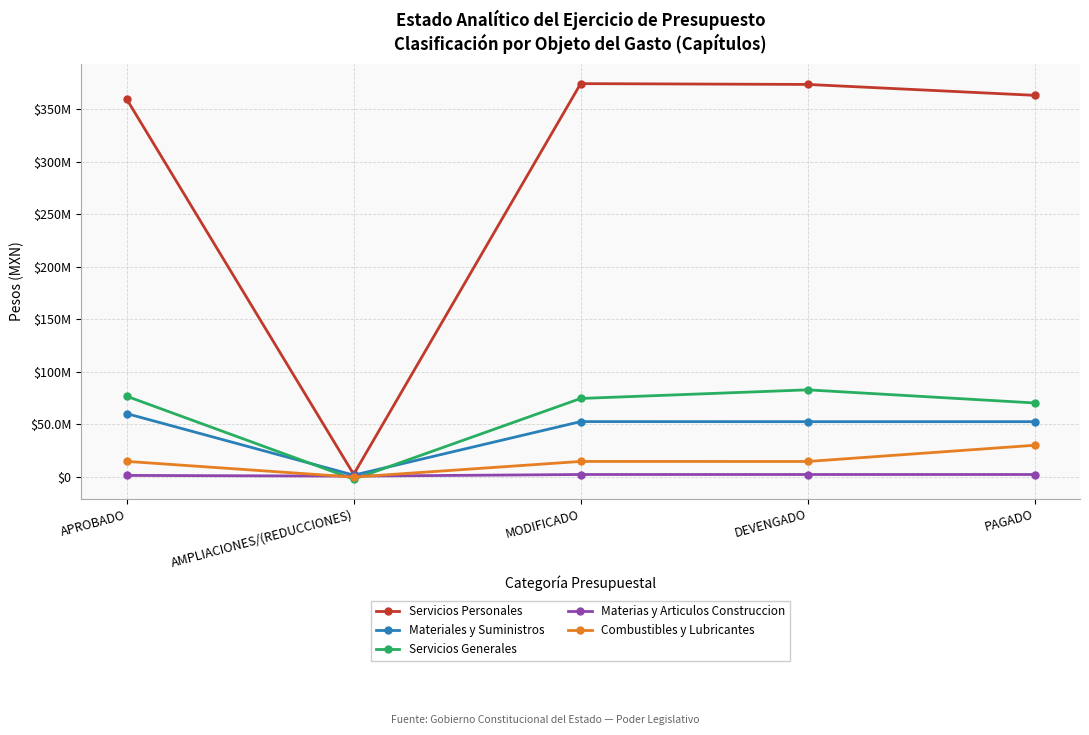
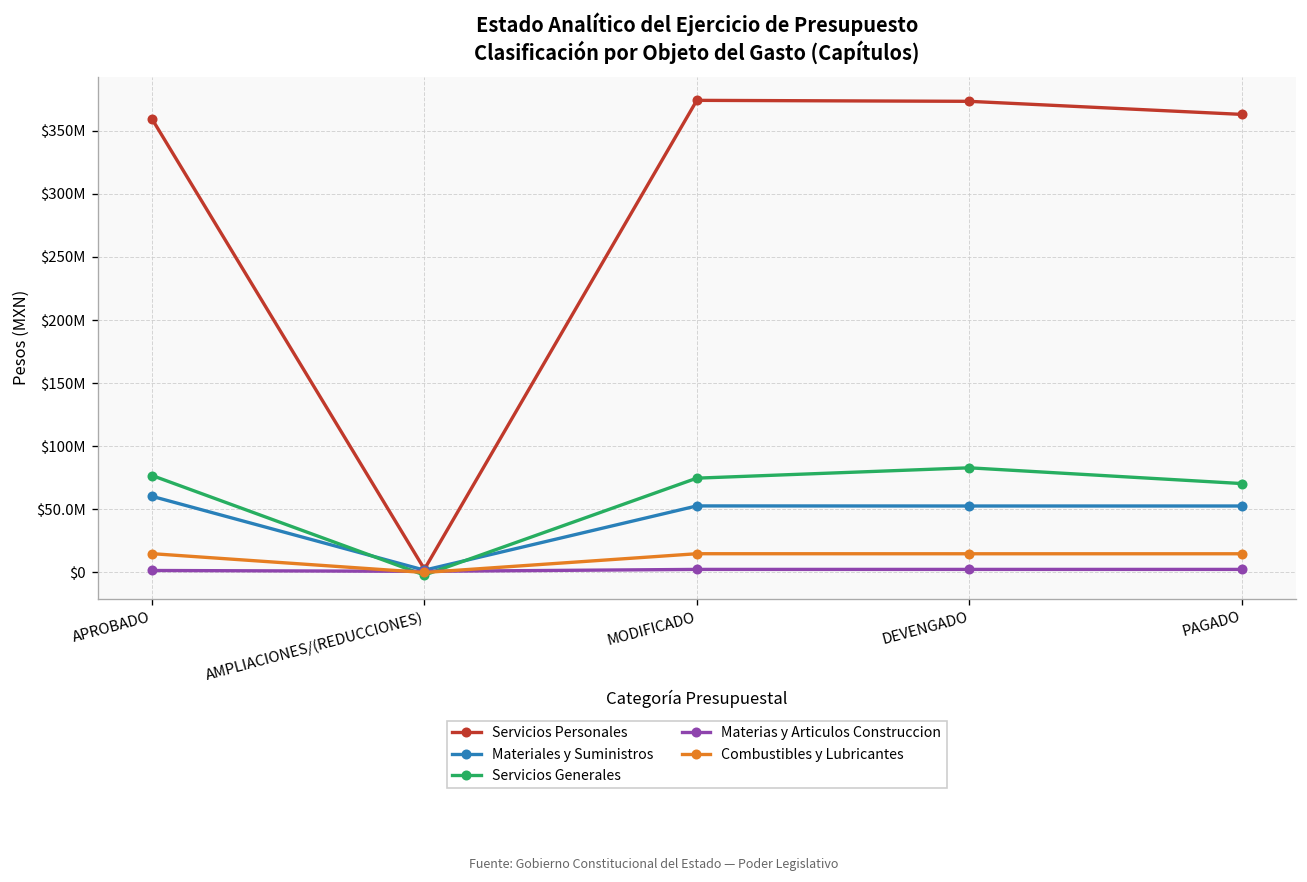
  {
    "Servicios Personales": {
      "APROBADO": "$359000000",
      "MODIFICADO": "$374000000",
      "DEVENGADO": "$373000000",
      "PAGADO": "$363000000"
    },
    "Materiales y Suministros": {
      "APROBADO": "$60000000",
      "MODIFICADO": "$53000000",
      "DEVENGADO": "$53000000",
      "PAGADO": "$53000000"
    },
    "Servicios Generales": {
      "APROBADO": "$77000000",
      "MODIFICADO": "$75000000",
      "DEVENGADO": "$83000000",
      "PAGADO": "$70000000"
    },
    "Materias y Articulos Construccion": {
      "APROBADO": "$2000000",
      "MODIFICADO": "$2000000",
      "DEVENGADO": "$2000000",
      "PAGADO": "$2000000"
    },
    "Combustibles y Lubricantes": {
      "APROBADO": "$15000000",
      "MODIFICADO": "$15000000",
      "DEVENGADO": "$15000000",
-     "PAGADO": "$30000000"
+     "PAGADO": "$15000000"
    }
  }
